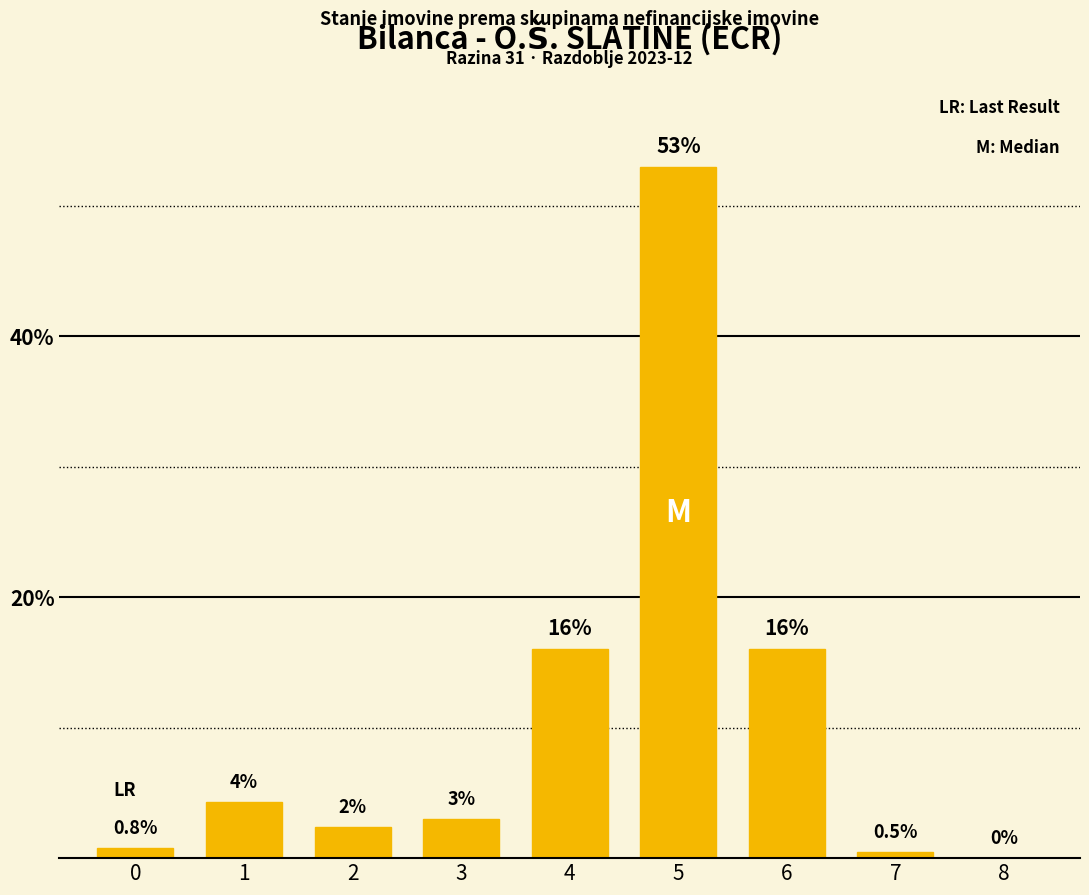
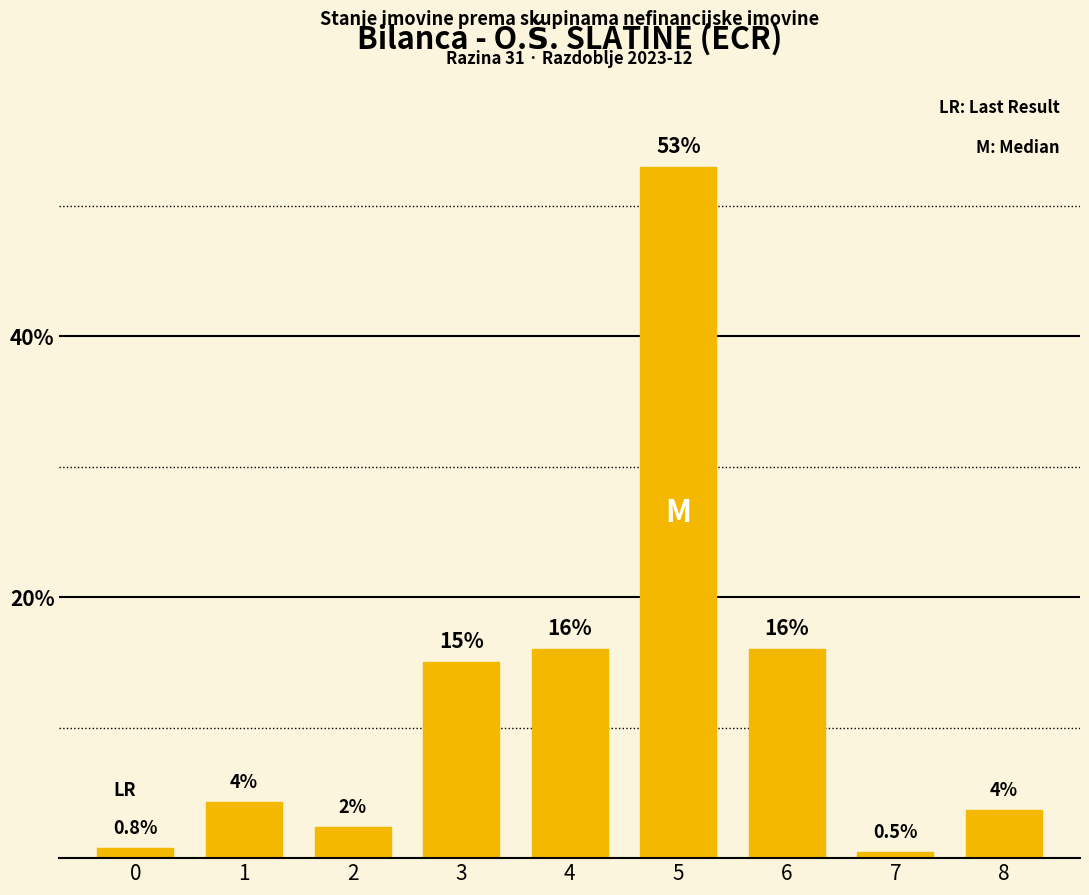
  {
    "0": "0.8%",
    "1": "4%",
    "2": "2%",
-   "3": "3%",
+   "3": "15%",
    "4": "16%",
    "5": "53%",
    "6": "16%",
    "7": "0.5%",
-   "8": "0%"
+   "8": "4%"
  }
